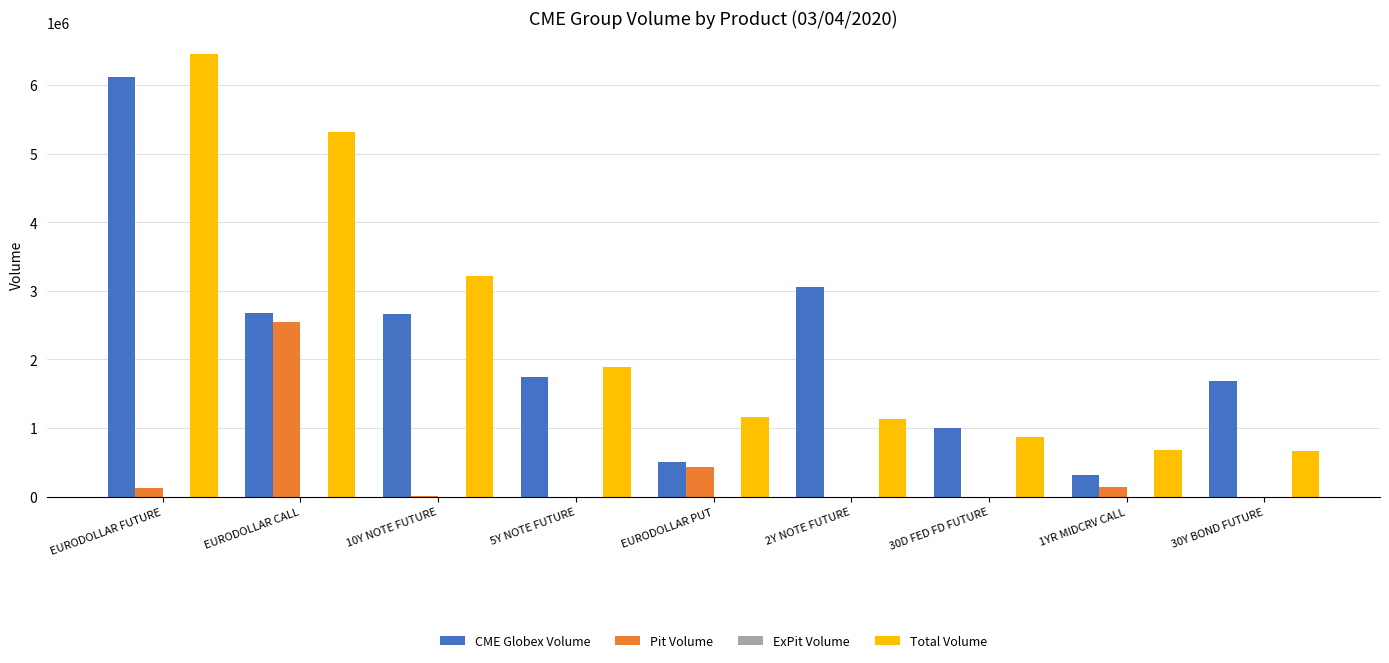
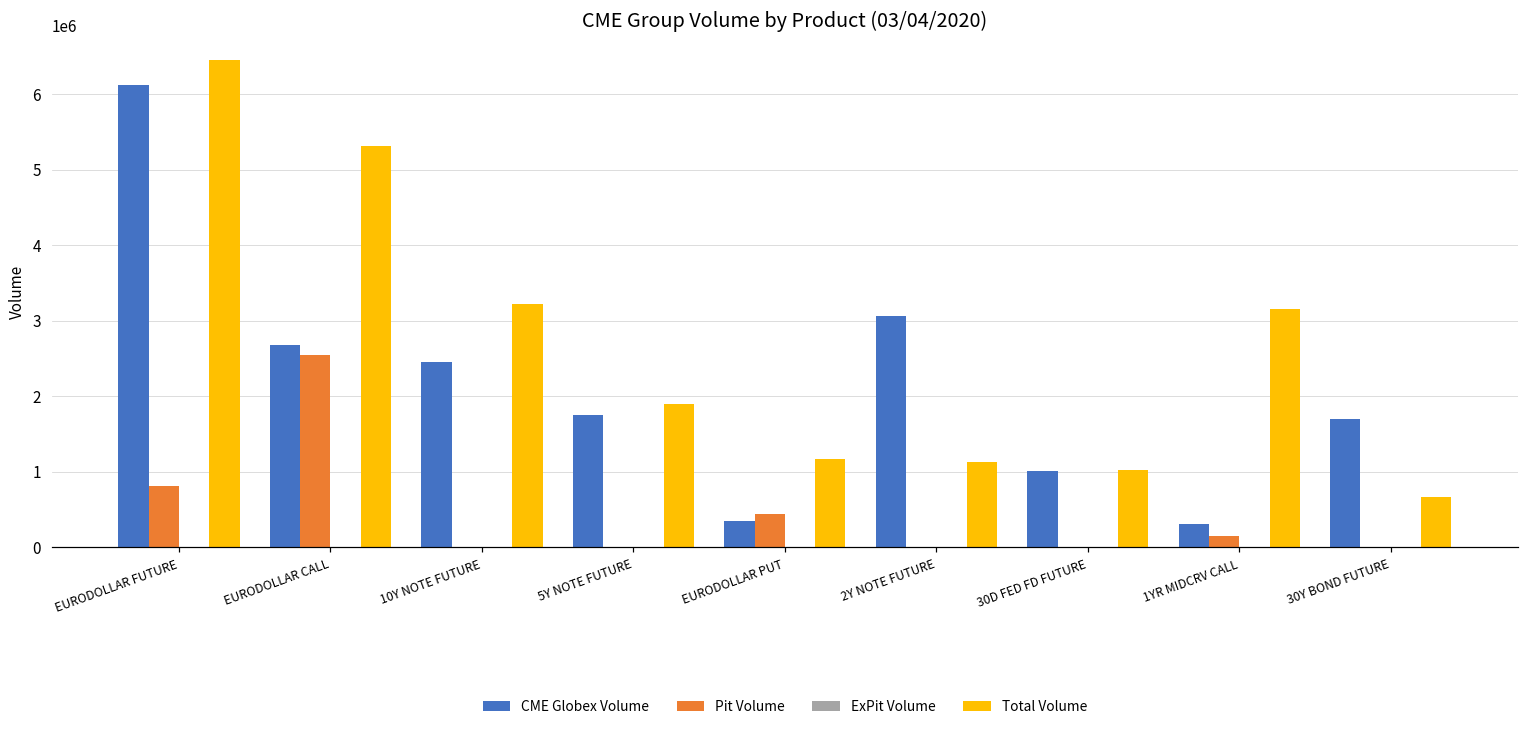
  {
    "CME Globex Volume": {
      "EURODOLLAR FUTURE": 6100000,
      "EURODOLLAR CALL": 2700000,
-     "10Y NOTE FUTURE": 2700000,
+     "10Y NOTE FUTURE": 2500000,
      "5Y NOTE FUTURE": 1700000,
-     "EURODOLLAR PUT": 500000,
+     "EURODOLLAR PUT": 300000,
      "2Y NOTE FUTURE": 3100000,
      "30D FED FD FUTURE": 1000000,
      "1YR MIDCRV CALL": 300000,
      "30Y BOND FUTURE": 1700000
    },
    "Pit Volume": {
-     "EURODOLLAR FUTURE": 100000,
+     "EURODOLLAR FUTURE": 800000,
      "EURODOLLAR CALL": 2500000,
      "EURODOLLAR PUT": 400000,
      "30D FED FD FUTURE": 0,
      "1YR MIDCRV CALL": 100000
    },
    "ExPit Volume": {
      "EURODOLLAR FUTURE": 0,
      "EURODOLLAR CALL": 0,
      "10Y NOTE FUTURE": 0,
      "5Y NOTE FUTURE": 0,
      "EURODOLLAR PUT": 0,
      "2Y NOTE FUTURE": 0,
      "30D FED FD FUTURE": 0,
      "1YR MIDCRV CALL": 0,
      "30Y BOND FUTURE": 0
    },
    "Total Volume": {
      "EURODOLLAR FUTURE": 6400000,
      "EURODOLLAR CALL": 5300000,
      "10Y NOTE FUTURE": 3200000,
      "5Y NOTE FUTURE": 1900000,
      "EURODOLLAR PUT": 1200000,
      "2Y NOTE FUTURE": 1100000,
-     "30D FED FD FUTURE": 900000,
-     "1YR MIDCRV CALL": 700000,
+     "30D FED FD FUTURE": 1000000,
+     "1YR MIDCRV CALL": 3200000,
      "30Y BOND FUTURE": 700000
    }
  }
